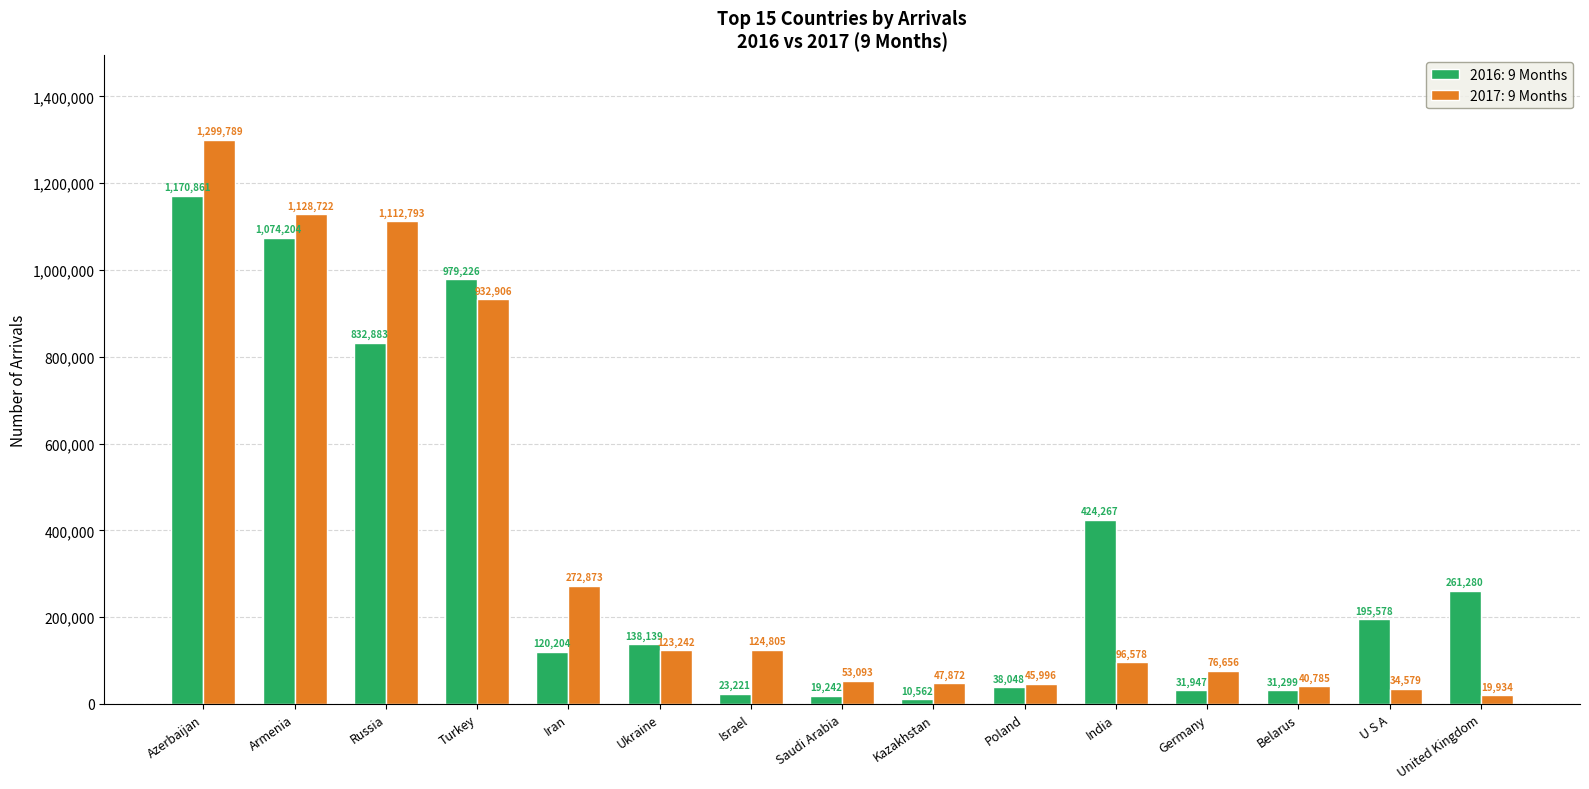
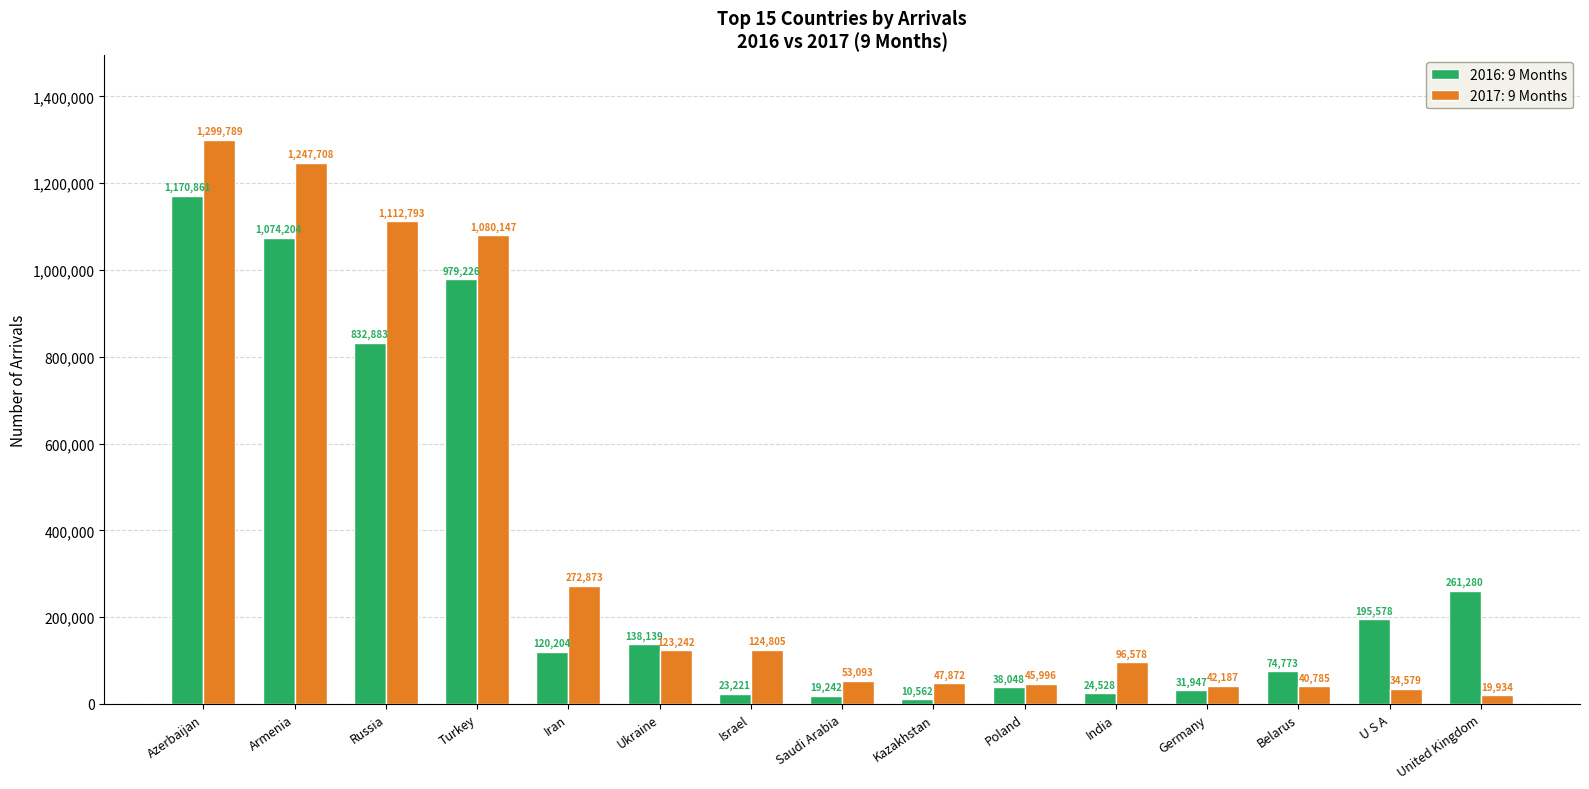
  {
    "2016: 9 Months": {
      "Azerbaijan": "1,170,861",
      "Armenia": "1,074,204",
      "Russia": "832,883",
      "Turkey": "979,226",
      "Iran": "120,204",
      "Ukraine": "138,139",
      "Israel": "23,221",
      "Saudi Arabia": "19,242",
      "Kazakhstan": "10,562",
      "Poland": "38,048",
-     "India": "424,267",
+     "India": "24,528",
      "Germany": "31,947",
-     "Belarus": "31,299",
+     "Belarus": "74,773",
      "U S A": "195,578",
      "United Kingdom": "261,280"
    },
    "2017: 9 Months": {
      "Azerbaijan": "1,299,789",
-     "Armenia": "1,128,722",
+     "Armenia": "1,247,708",
      "Russia": "1,112,793",
-     "Turkey": "932,906",
+     "Turkey": "1,080,147",
      "Iran": "272,873",
      "Ukraine": "123,242",
      "Israel": "124,805",
      "Saudi Arabia": "53,093",
      "Kazakhstan": "47,872",
      "Poland": "45,996",
      "India": "96,578",
-     "Germany": "76,656",
+     "Germany": "42,187",
      "Belarus": "40,785",
      "U S A": "34,579",
      "United Kingdom": "19,934"
    }
  }
